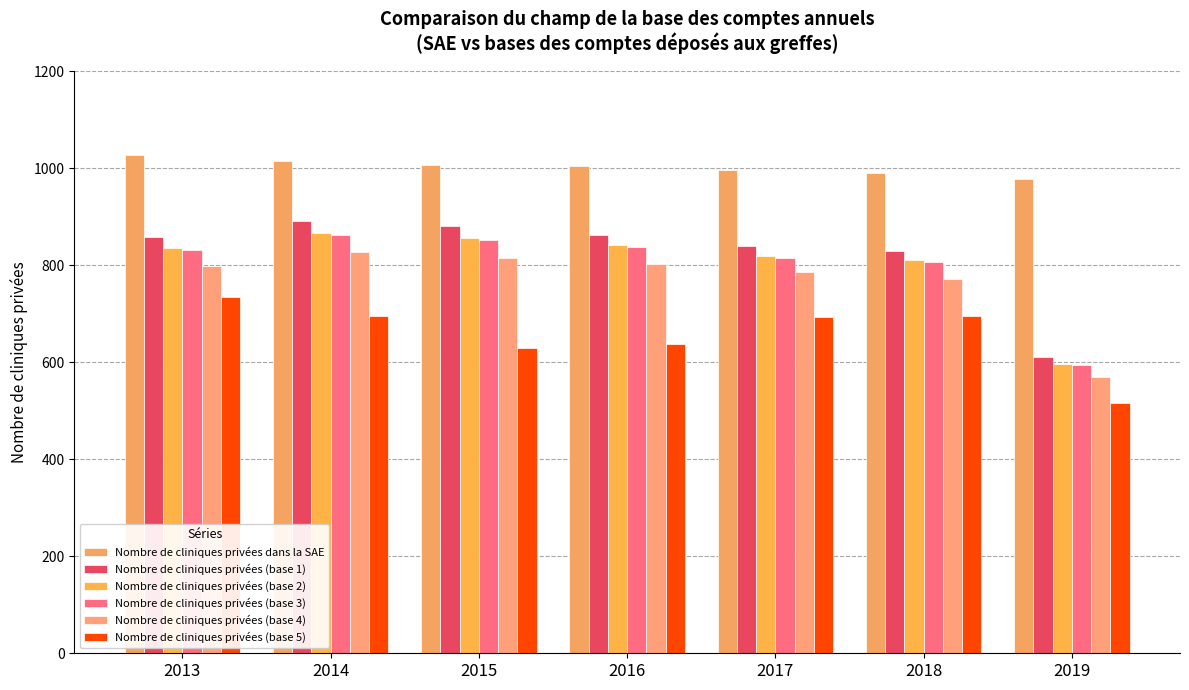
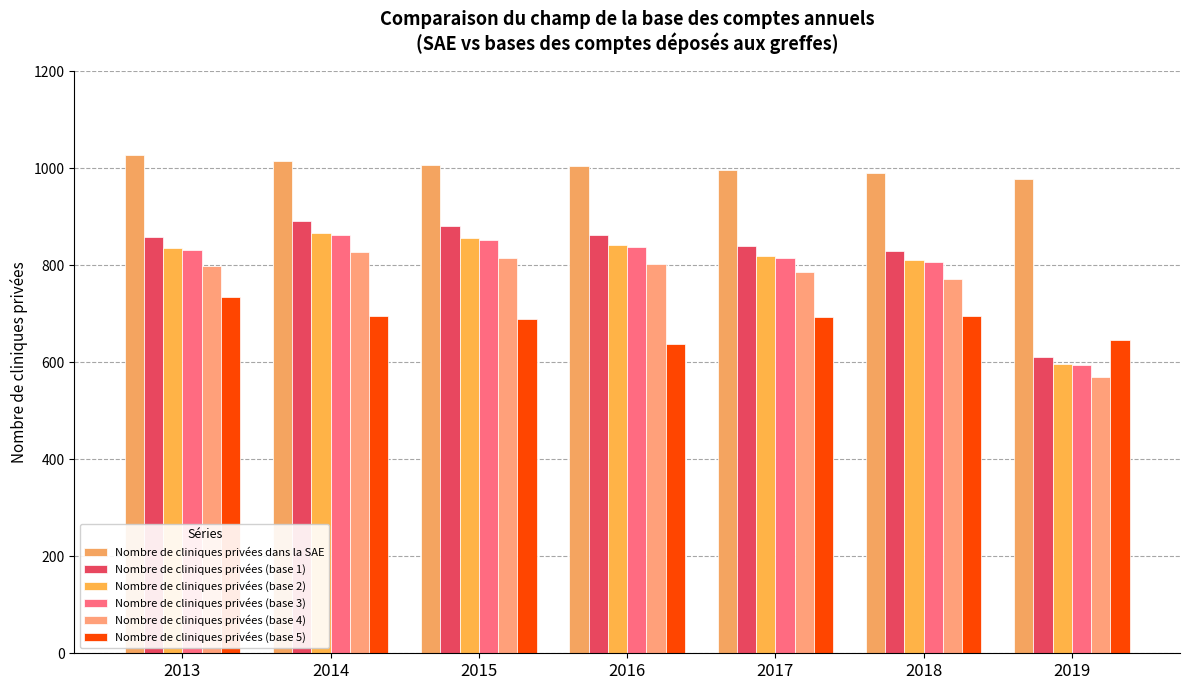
  {
    "Nombre de cliniques privées (base 5)": {
      "2013": 730,
      "2014": 700,
-     "2015": 630,
+     "2015": 690,
      "2016": 640,
      "2017": 690,
      "2018": 700,
-     "2019": 520
+     "2019": 650
    }
  }
